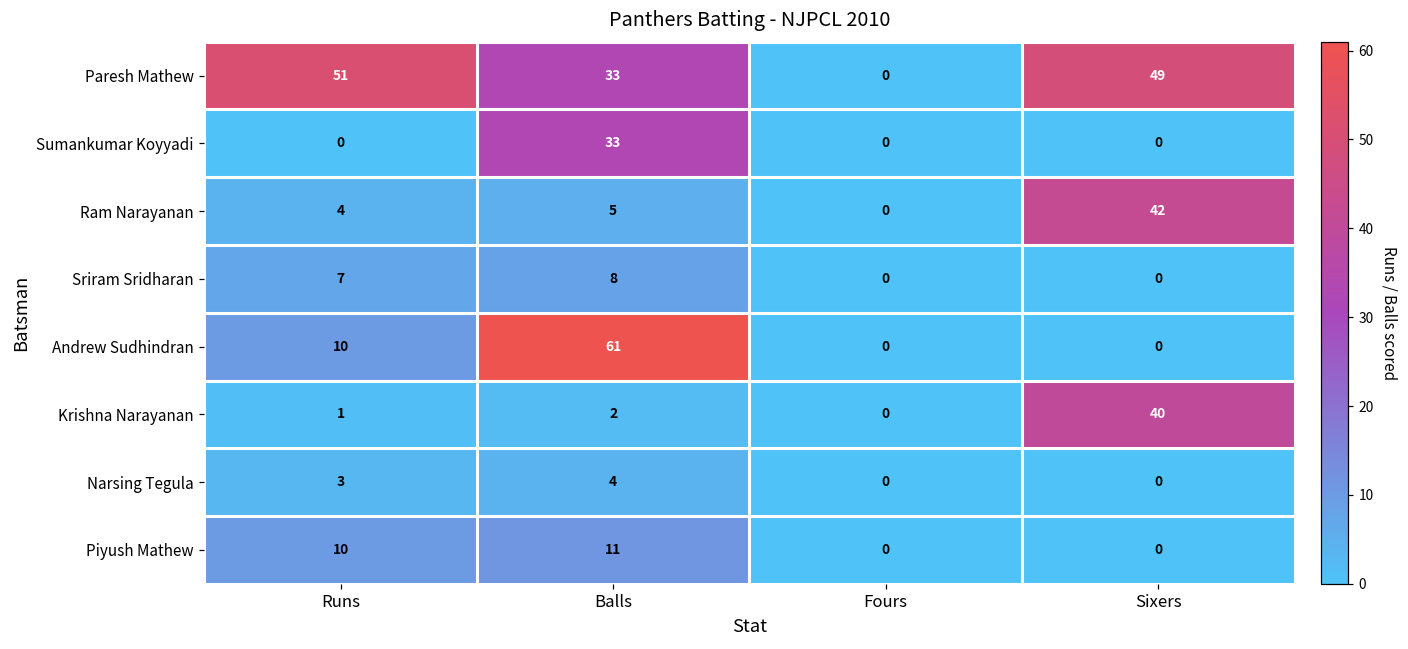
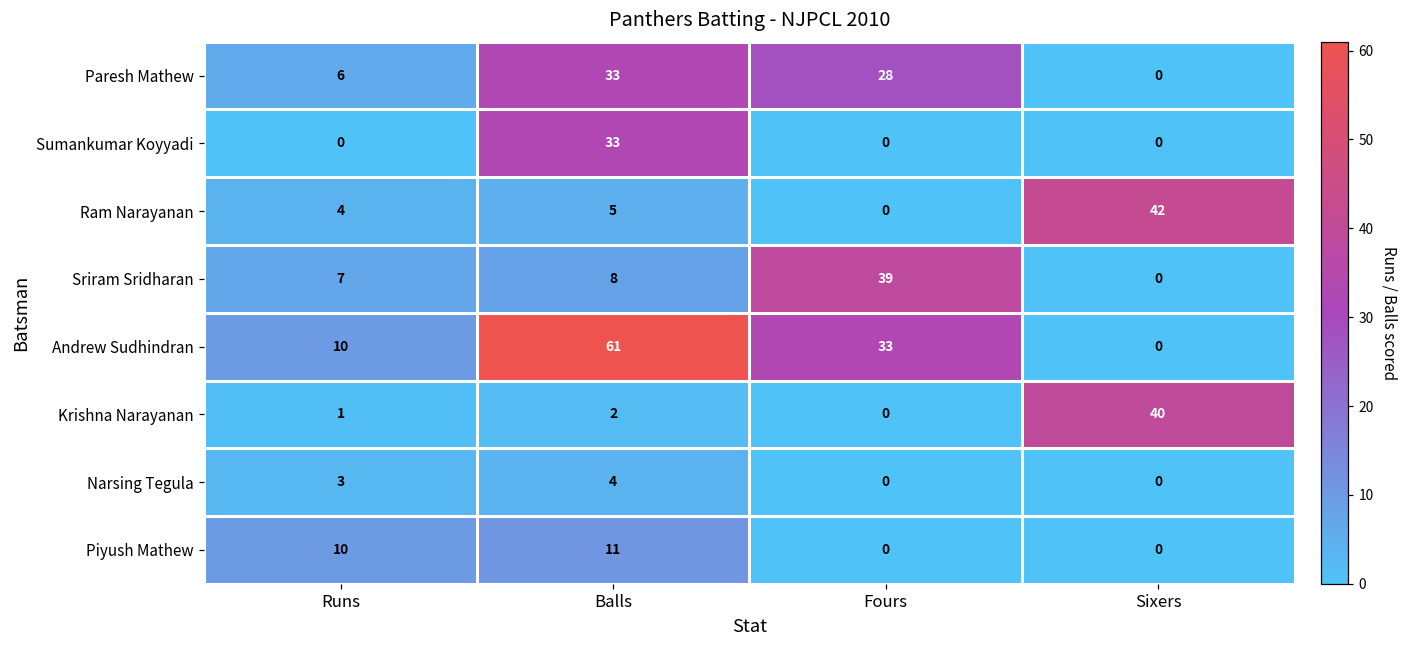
  {
    "Paresh Mathew": {
-     "Runs": 51,
+     "Runs": 6,
      "Balls": 33,
-     "Fours": 0,
-     "Sixers": 49
+     "Fours": 28,
+     "Sixers": 0
    },
    "Sumankumar Koyyadi": {
      "Runs": 0,
      "Balls": 33,
      "Fours": 0,
      "Sixers": 0
    },
    "Ram Narayanan": {
      "Runs": 4,
      "Balls": 5,
      "Fours": 0,
      "Sixers": 42
    },
    "Sriram Sridharan": {
      "Runs": 7,
      "Balls": 8,
-     "Fours": 0,
+     "Fours": 39,
      "Sixers": 0
    },
    "Andrew Sudhindran": {
      "Runs": 10,
      "Balls": 61,
-     "Fours": 0,
+     "Fours": 33,
      "Sixers": 0
    },
    "Krishna Narayanan": {
      "Runs": 1,
      "Balls": 2,
      "Fours": 0,
      "Sixers": 40
    },
    "Narsing Tegula": {
      "Runs": 3,
      "Balls": 4,
      "Fours": 0,
      "Sixers": 0
    },
    "Piyush Mathew": {
      "Runs": 10,
      "Balls": 11,
      "Fours": 0,
      "Sixers": 0
    }
  }
